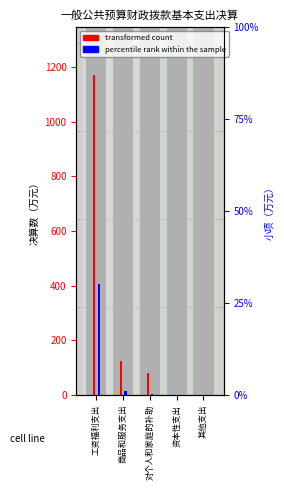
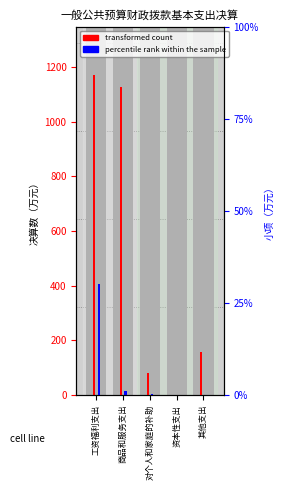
  {
    "transformed count": {
-     "商品和服务支出": 120,
+     "商品和服务支出": 1130,
      "资本性支出": 0,
-     "其他支出": 0
+     "其他支出": 160
    },
    "percentile rank within the sample": {
      "资本性支出": 0,
      "其他支出": 0
    }
  }
